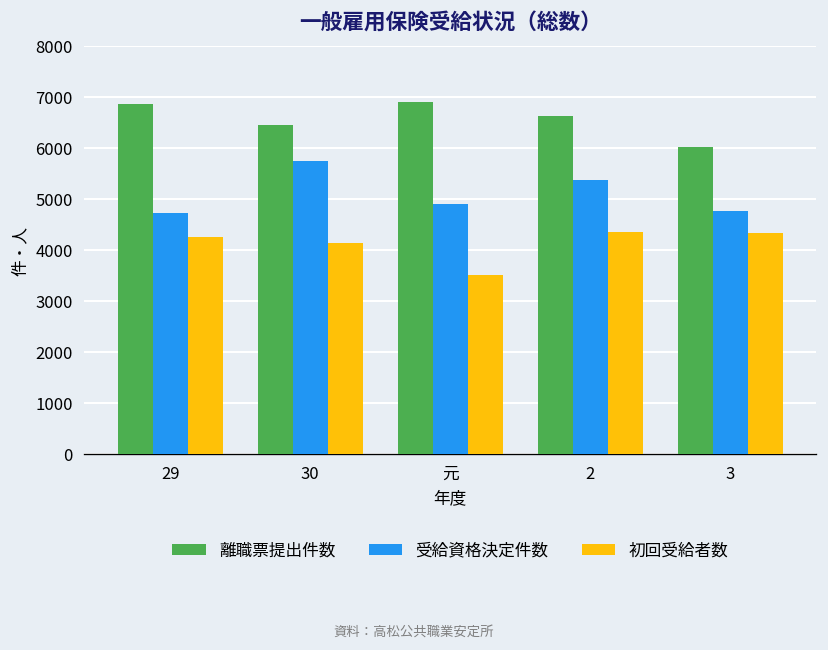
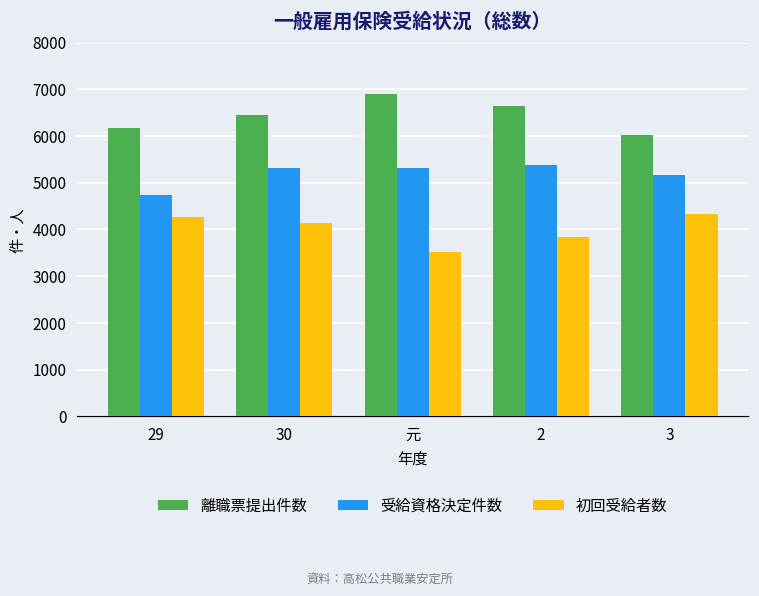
  {
    "離職票提出件数": {
-     "29": 6900,
+     "29": 6200,
      "30": 6500,
      "元": 6900,
      "2": 6600,
      "3": 6000
    },
    "受給資格決定件数": {
      "29": 4700,
-     "30": 5700,
-     "元": 4900,
+     "30": 5300,
+     "元": 5300,
      "2": 5400,
-     "3": 4800
+     "3": 5200
    },
    "初回受給者数": {
      "29": 4300,
      "30": 4100,
      "元": 3500,
-     "2": 4400,
+     "2": 3800,
      "3": 4300
    }
  }
